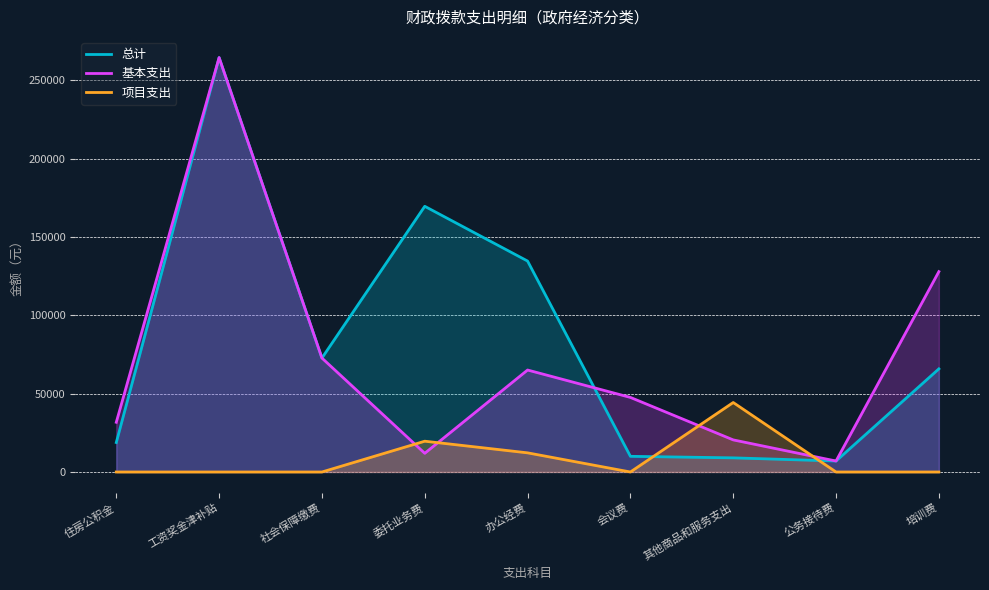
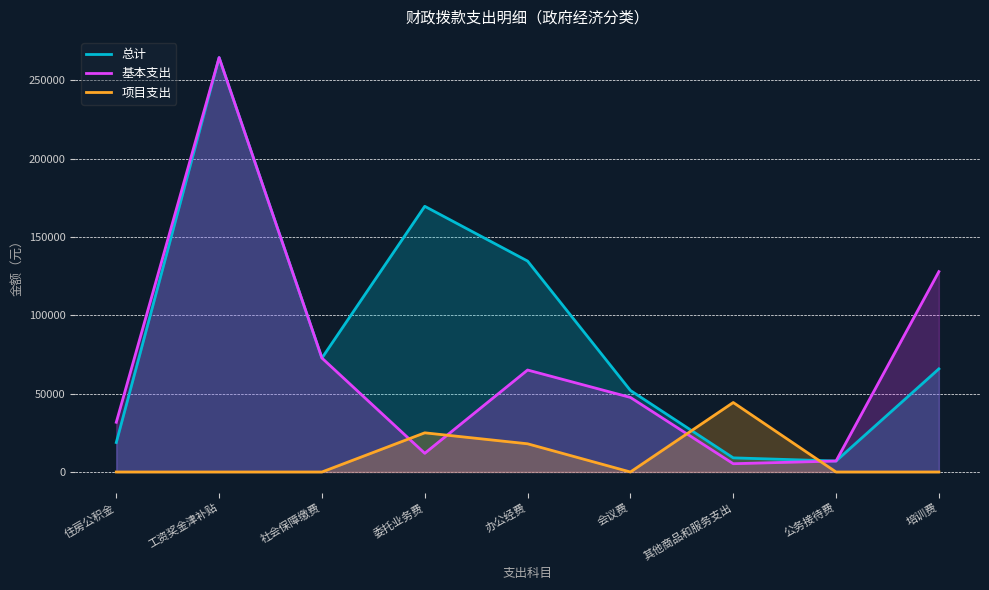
  {
    "总计": {
      "住房公积金": 19000,
      "委托业务费": 170000,
      "办公经费": 135000,
-     "会议费": 10000,
+     "会议费": 52000,
      "其他商品和服务支出": 9000,
      "培训费": 66000
    },
    "基本支出": {
      "住房公积金": 32000,
      "委托业务费": 12000,
      "办公经费": 65000,
      "会议费": 48000,
-     "其他商品和服务支出": 20000,
+     "其他商品和服务支出": 5000,
      "培训费": 128000
    },
    "项目支出": {
      "住房公积金": 0,
      "工资奖金津补贴": 0,
      "社会保障缴费": 0,
-     "委托业务费": 20000,
-     "办公经费": 12000,
+     "委托业务费": 25000,
+     "办公经费": 18000,
      "会议费": 0,
      "其他商品和服务支出": 44000,
      "公务接待费": 0,
      "培训费": 0
    }
  }
